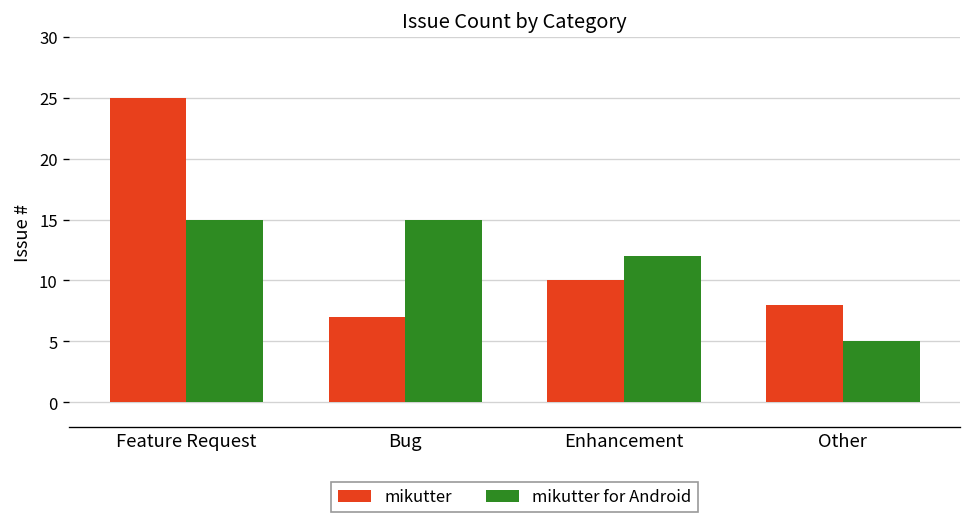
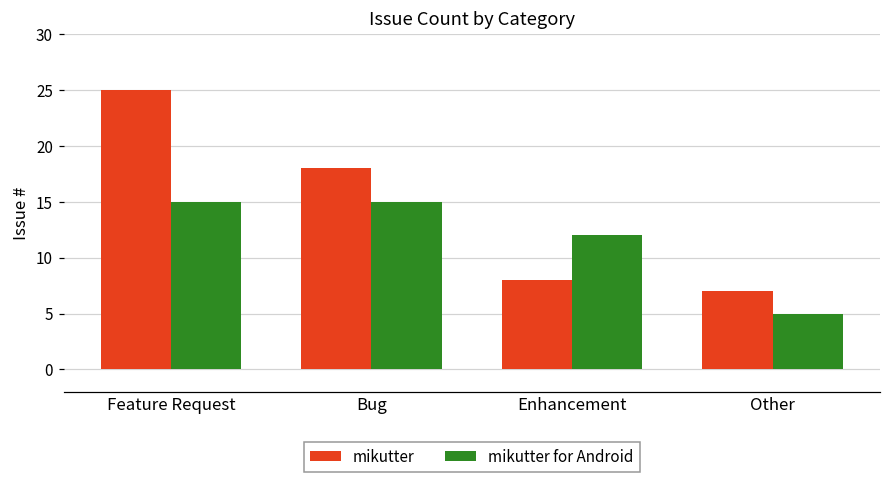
  {
    "mikutter": {
      "Feature Request": 25,
-     "Bug": 7,
-     "Enhancement": 10,
-     "Other": 8
+     "Bug": 18,
+     "Enhancement": 8,
+     "Other": 7
    },
    "mikutter for Android": {
      "Feature Request": 15,
      "Bug": 15,
      "Enhancement": 12,
      "Other": 5
    }
  }
